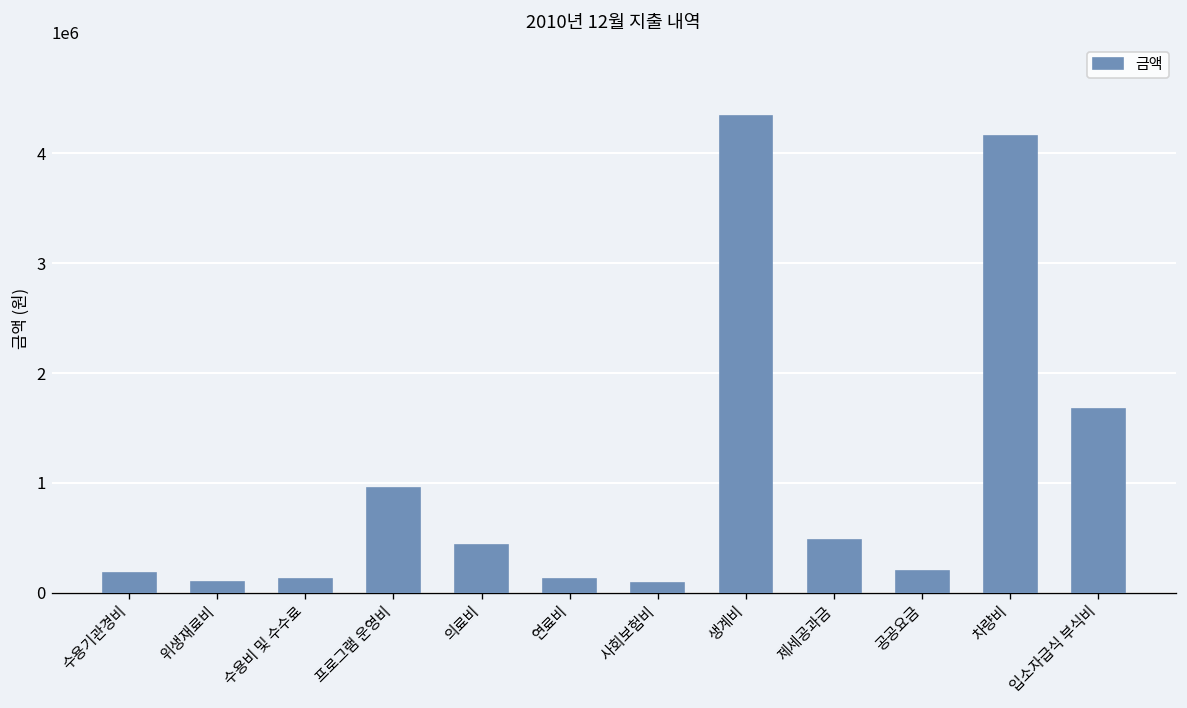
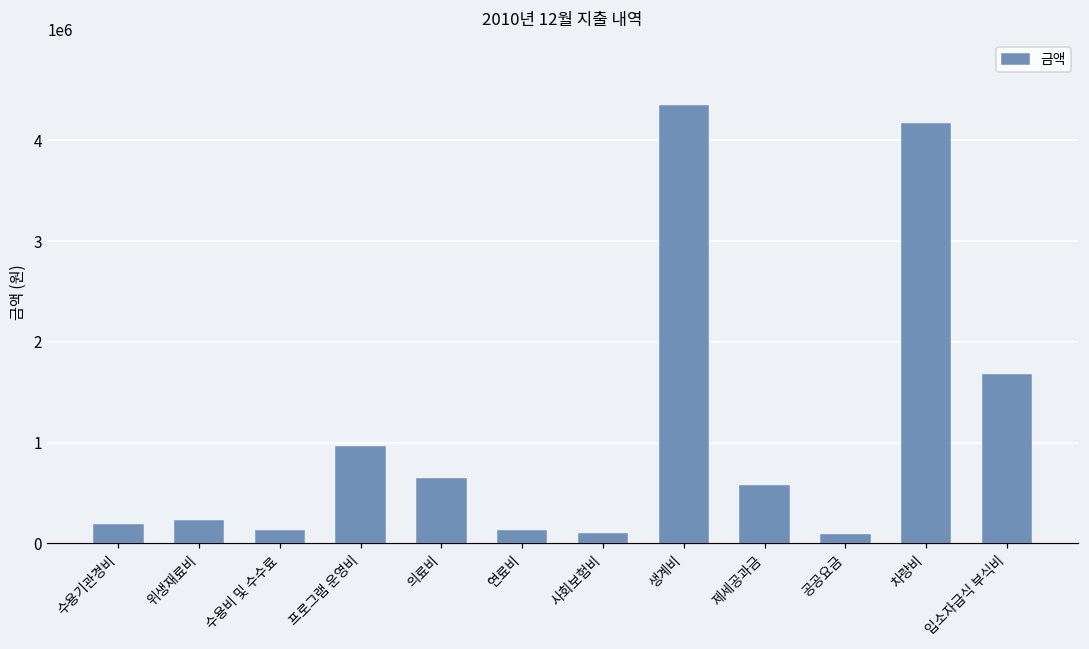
  {
    "수용기관경비": 200000,
-   "위생재료비": 100000,
+   "위생재료비": 200000,
    "수용비 및 수수료": 100000,
    "프로그램 운영비": 1000000,
-   "의료비": 400000,
+   "의료비": 600000,
    "연료비": 100000,
    "사회보험비": 100000,
    "생계비": 4300000,
-   "제세공과금": 500000,
-   "공공요금": 200000,
+   "제세공과금": 600000,
+   "공공요금": 100000,
    "차량비": 4200000,
    "입소자급식 부식비": 1700000
  }
